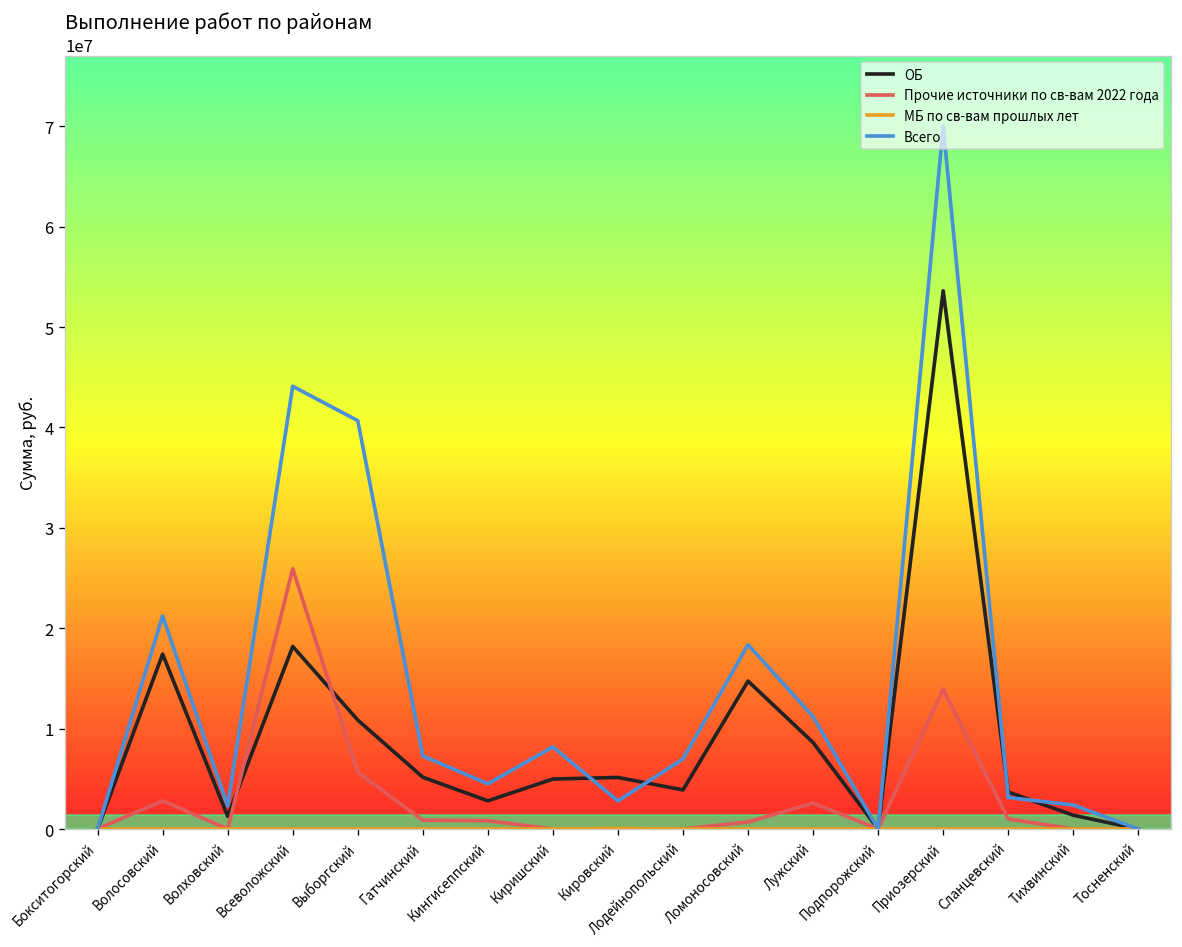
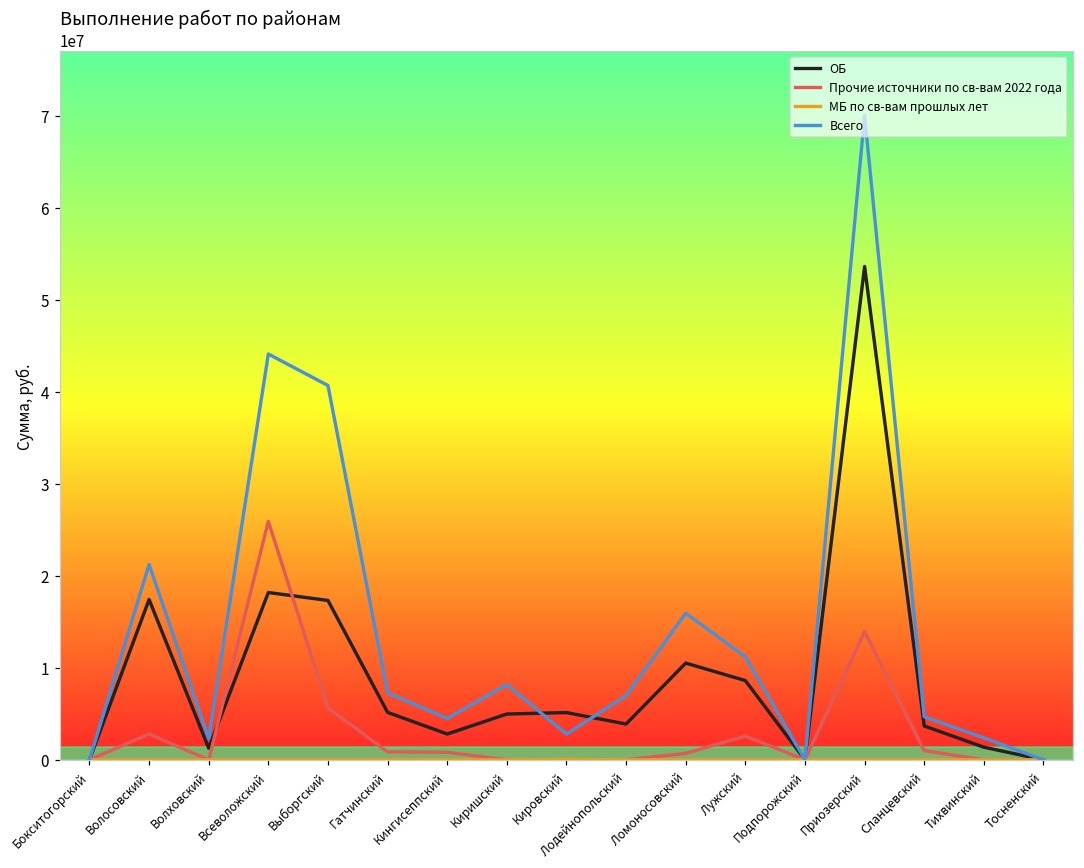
  {
    "ОБ": {
      "Волосовский": 17000000,
      "Всеволожский": 18000000,
-     "Выборгский": 11000000,
+     "Выборгский": 17000000,
      "Гатчинский": 5000000,
      "Кингисеппский": 3000000,
      "Киришский": 5000000,
      "Кировский": 5000000,
      "Лодейнопольский": 4000000,
-     "Ломоносовский": 15000000,
+     "Ломоносовский": 11000000,
      "Лужский": 9000000,
      "Приозерский": 54000000,
      "Сланцевский": 4000000
    },
    "Прочие источники по св-вам 2022 года": {
      "Волосовский": 3000000,
      "Всеволожский": 26000000,
      "Выборгский": 6000000,
      "Лужский": 3000000,
      "Приозерский": 14000000
    },
    "Всего": {
      "Волосовский": 21000000,
      "Волховский": 2000000,
      "Всеволожский": 44000000,
      "Выборгский": 41000000,
      "Гатчинский": 7000000,
      "Кингисеппский": 5000000,
      "Киришский": 8000000,
      "Кировский": 3000000,
      "Лодейнопольский": 7000000,
-     "Ломоносовский": 18000000,
+     "Ломоносовский": 16000000,
      "Лужский": 11000000,
-     "Сланцевский": 3000000,
+     "Сланцевский": 5000000,
      "Тихвинский": 2000000
    }
  }
